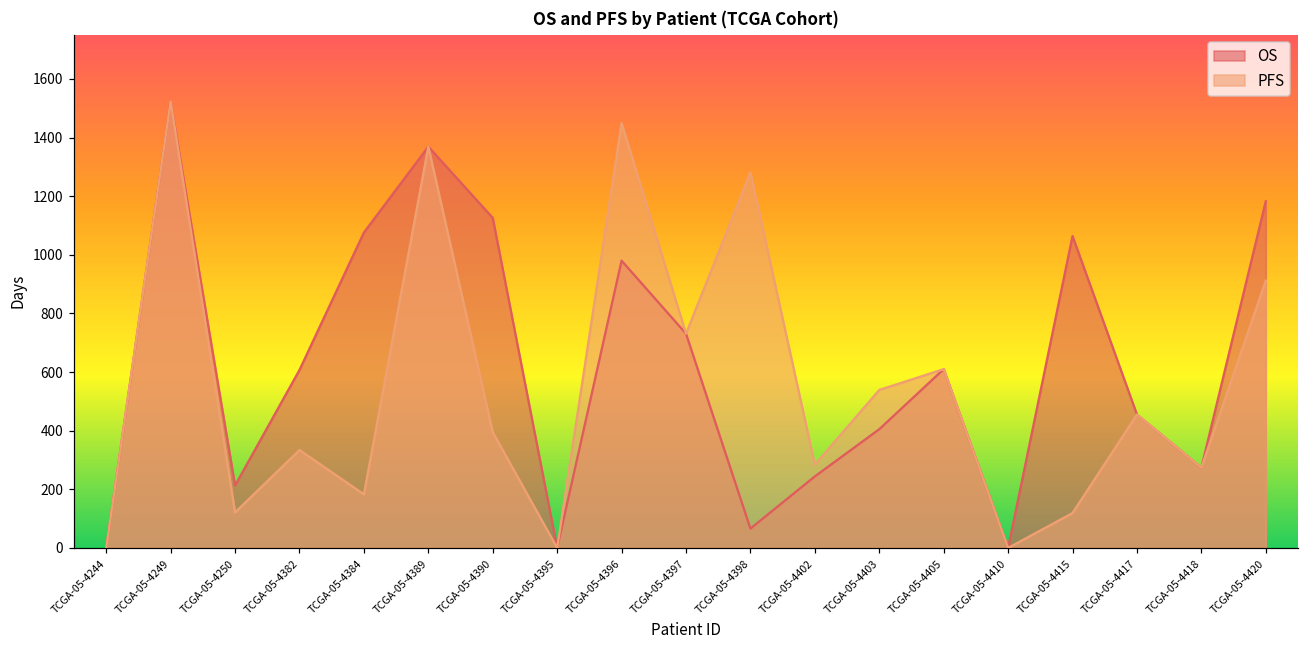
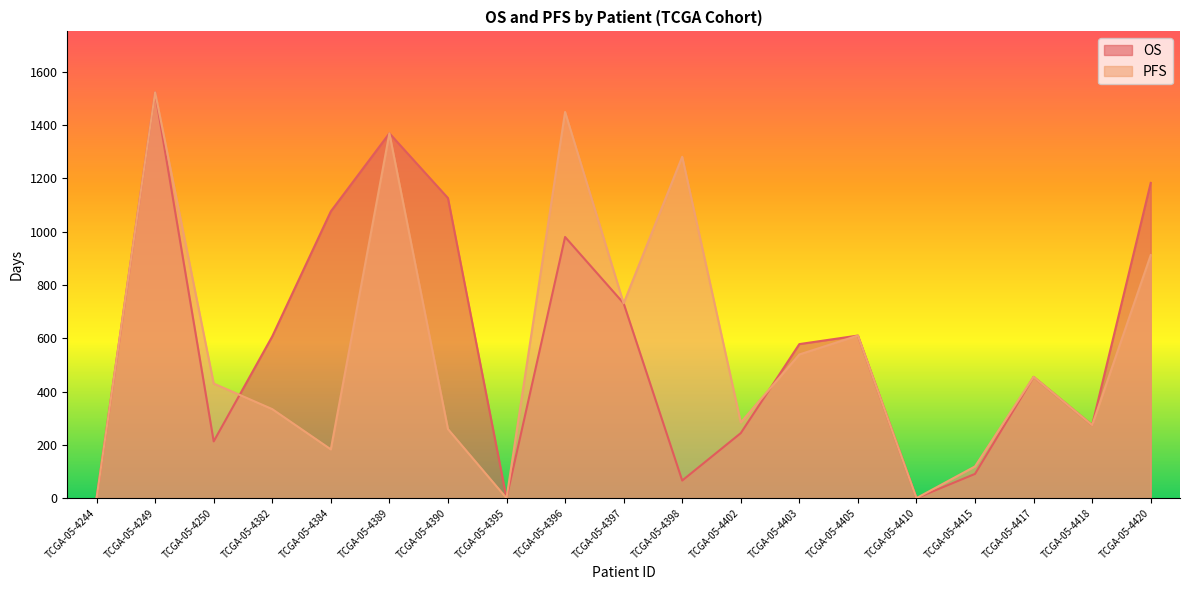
  {
    "OS": {
      "TCGA-05-4250": 210,
      "TCGA-05-4382": 610,
      "TCGA-05-4384": 1080,
      "TCGA-05-4390": 1130,
      "TCGA-05-4396": 980,
      "TCGA-05-4398": 70,
      "TCGA-05-4402": 240,
-     "TCGA-05-4403": 410,
-     "TCGA-05-4415": 1060,
+     "TCGA-05-4403": 580,
+     "TCGA-05-4415": 90,
      "TCGA-05-4420": 1180
    },
    "PFS": {
-     "TCGA-05-4250": 120,
+     "TCGA-05-4250": 430,
      "TCGA-05-4382": 330,
      "TCGA-05-4384": 180,
-     "TCGA-05-4390": 400,
+     "TCGA-05-4390": 260,
      "TCGA-05-4396": 1450,
      "TCGA-05-4398": 1280,
      "TCGA-05-4402": 280,
      "TCGA-05-4403": 540,
      "TCGA-05-4415": 120,
      "TCGA-05-4420": 910
    }
  }
